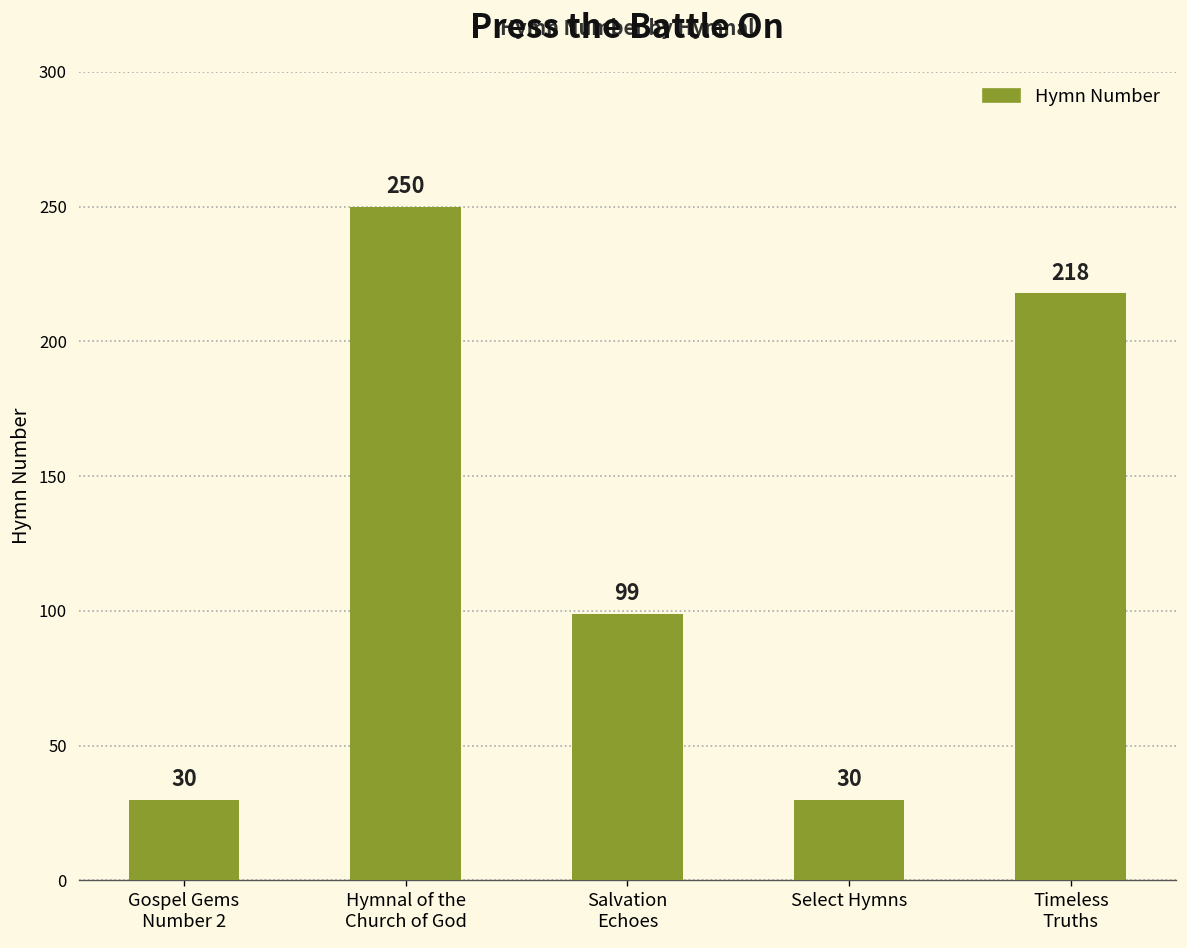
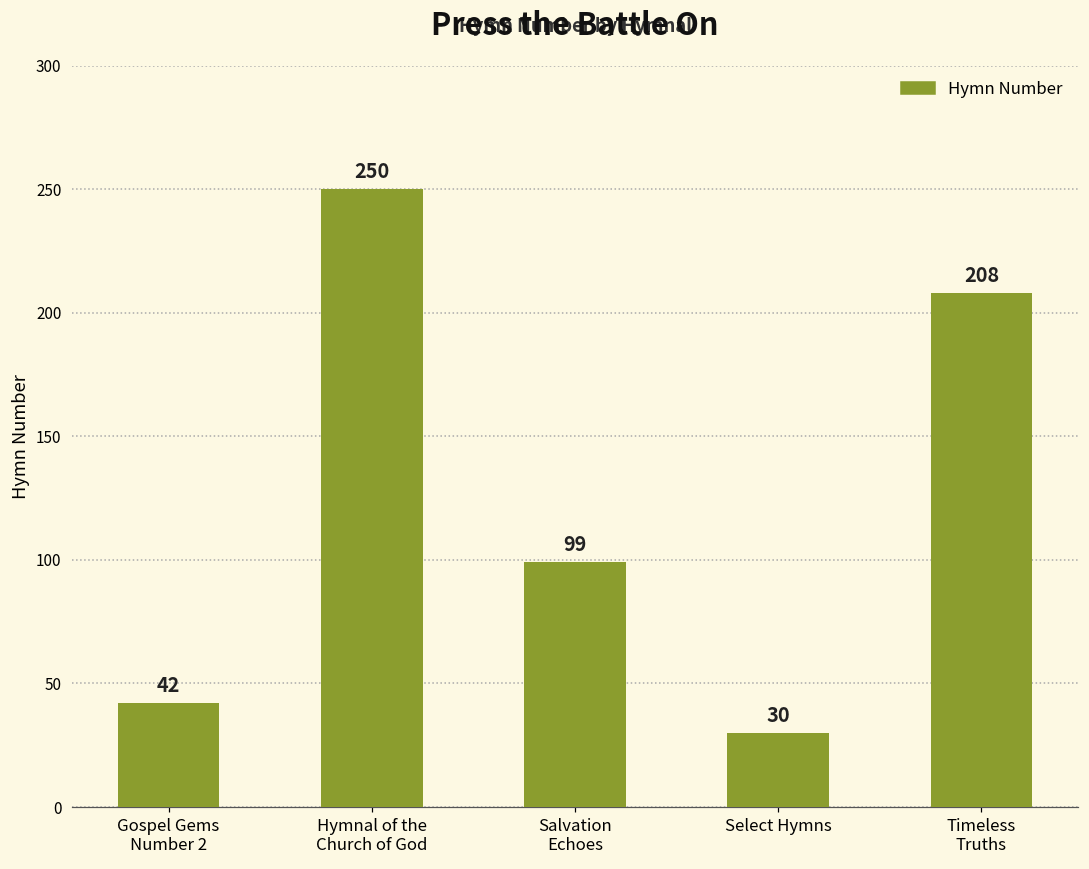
  {
-   "Gospel Gems Number 2": 30,
+   "Gospel Gems Number 2": 42,
    "Hymnal of the Church of God": 250,
    "Salvation Echoes": 99,
    "Select Hymns": 30,
-   "Timeless Truths": 218
+   "Timeless Truths": 208
  }
